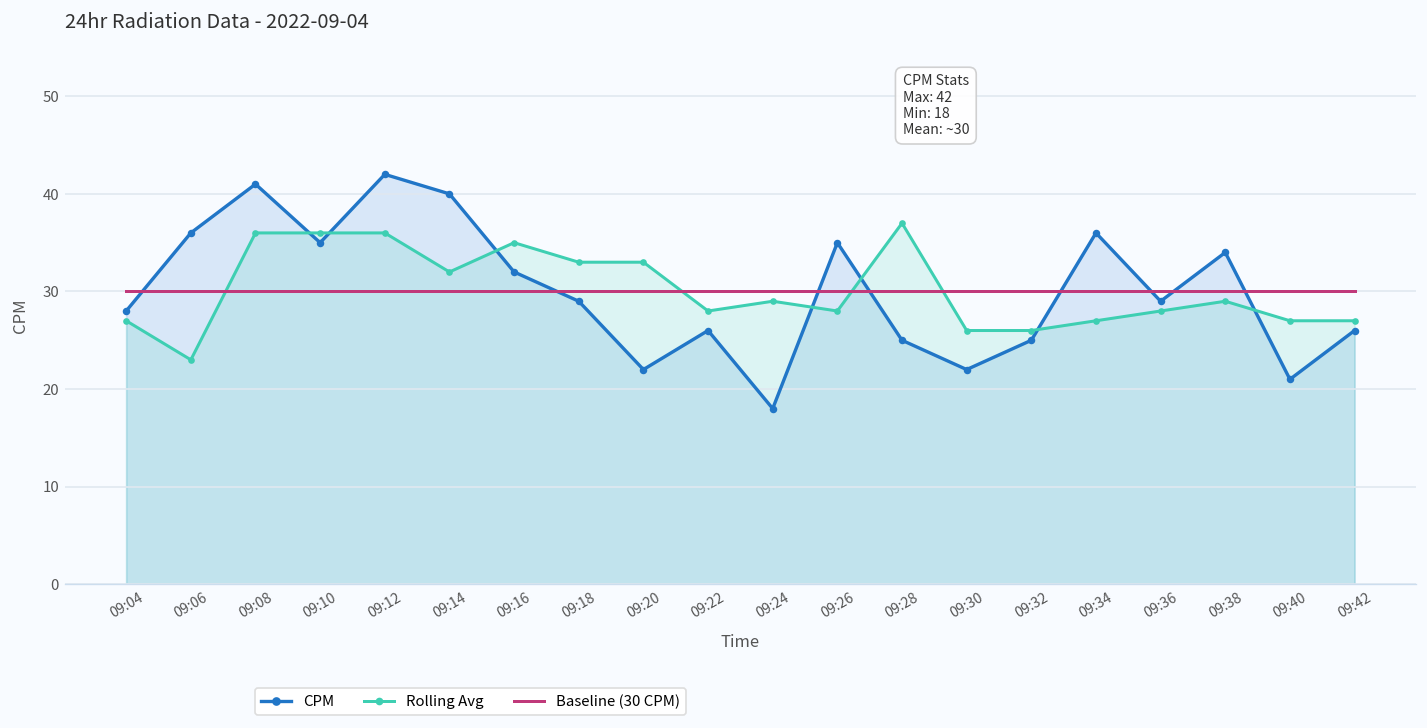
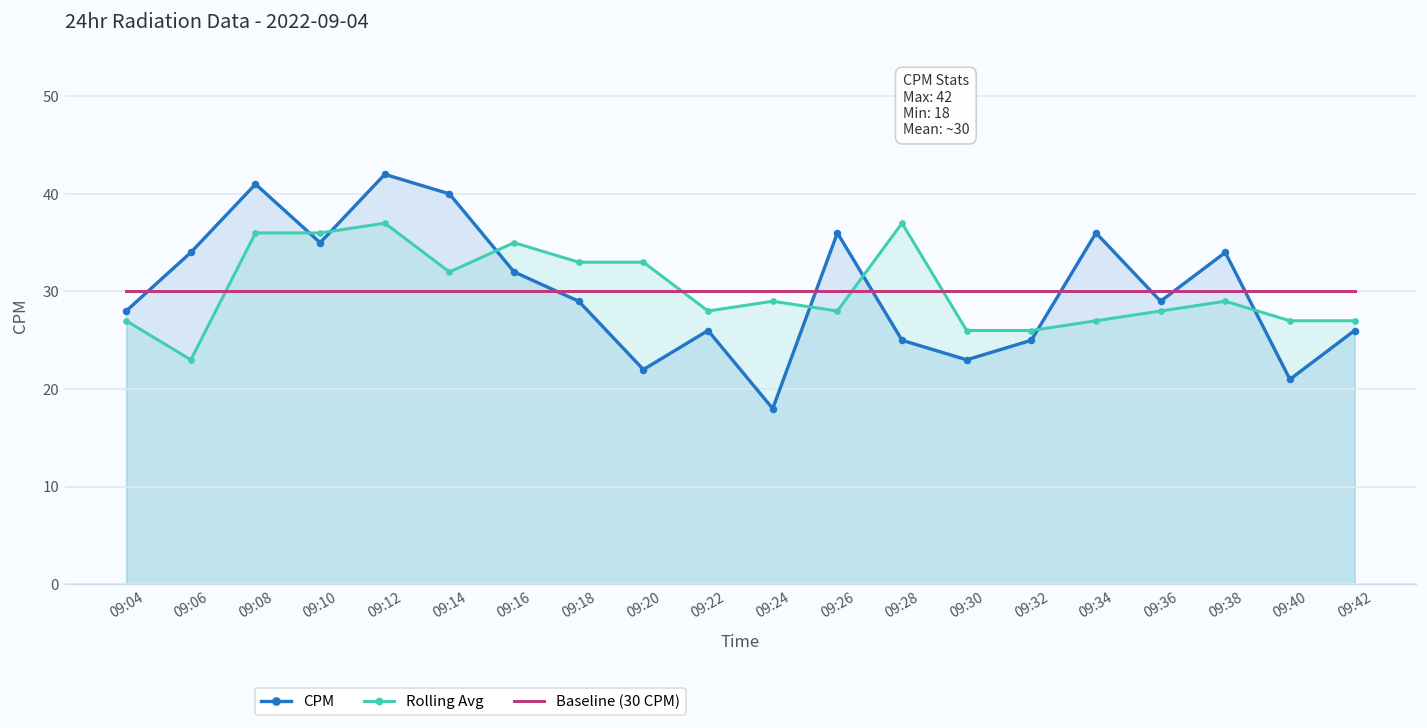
  {
    "CPM": {
      "09:04": 28,
-     "09:06": 36,
+     "09:06": 34,
      "09:08": 41,
      "09:10": 35,
      "09:12": 42,
      "09:14": 40,
      "09:16": 32,
      "09:18": 29,
      "09:20": 22,
      "09:22": 26,
      "09:24": 18,
-     "09:26": 35,
+     "09:26": 36,
      "09:28": 25,
-     "09:30": 22,
+     "09:30": 23,
      "09:32": 25,
      "09:34": 36,
      "09:36": 29,
      "09:38": 34,
      "09:40": 21,
      "09:42": 26
    },
    "Rolling Avg": {
      "09:04": 27,
      "09:06": 23,
      "09:08": 36,
      "09:10": 36,
-     "09:12": 36,
+     "09:12": 37,
      "09:14": 32,
      "09:16": 35,
      "09:18": 33,
      "09:20": 33,
      "09:22": 28,
      "09:24": 29,
      "09:26": 28,
      "09:28": 37,
      "09:30": 26,
      "09:32": 26,
      "09:34": 27,
      "09:36": 28,
      "09:38": 29,
      "09:40": 27,
      "09:42": 27
    },
    "Baseline (30 CPM)": {
      "09:04": 30,
      "09:06": 30,
      "09:08": 30,
      "09:10": 30,
      "09:12": 30,
      "09:14": 30,
      "09:16": 30,
      "09:18": 30,
      "09:20": 30,
      "09:22": 30,
      "09:24": 30,
      "09:26": 30,
      "09:28": 30,
      "09:30": 30,
      "09:32": 30,
      "09:34": 30,
      "09:36": 30,
      "09:38": 30,
      "09:40": 30,
      "09:42": 30
    }
  }
